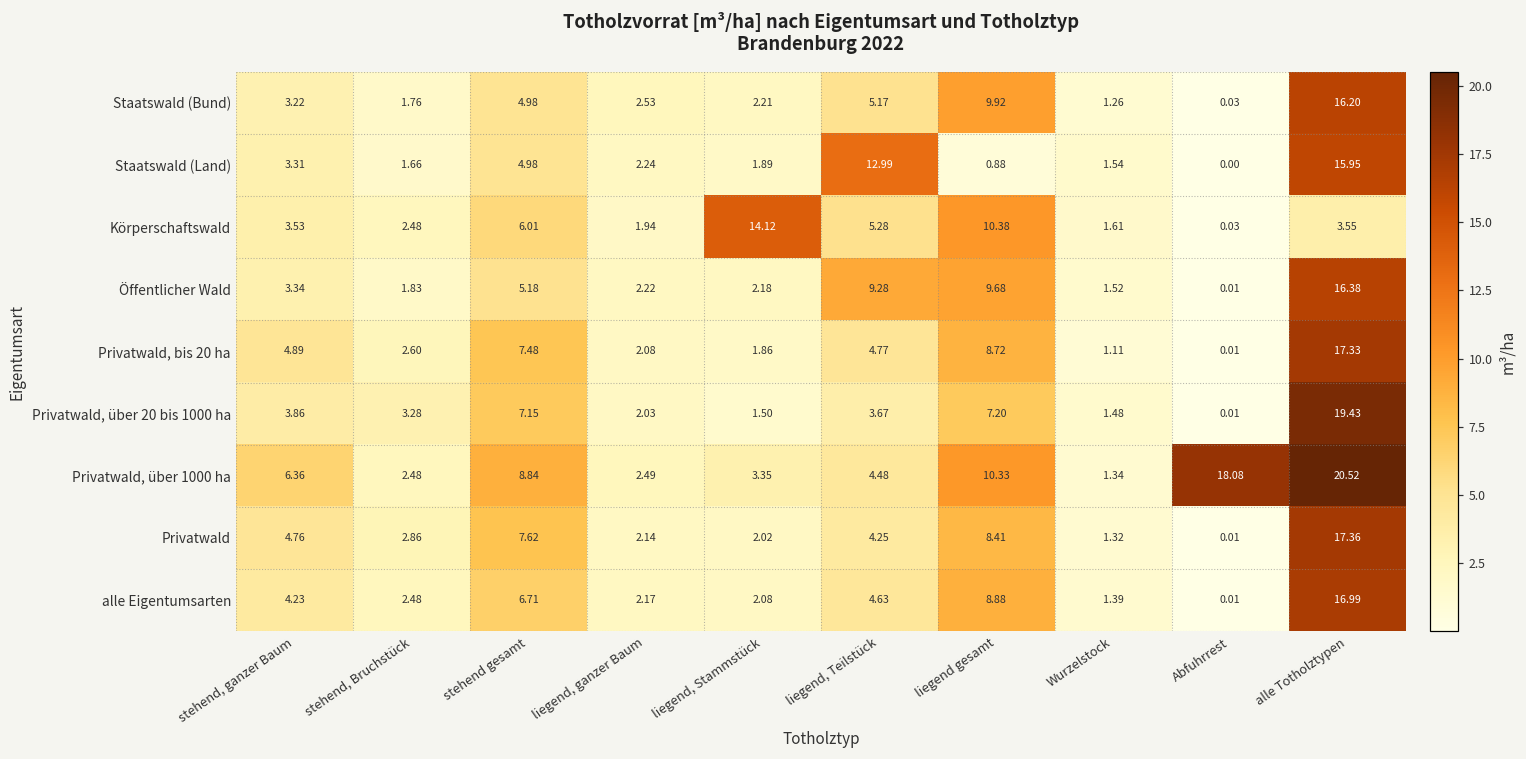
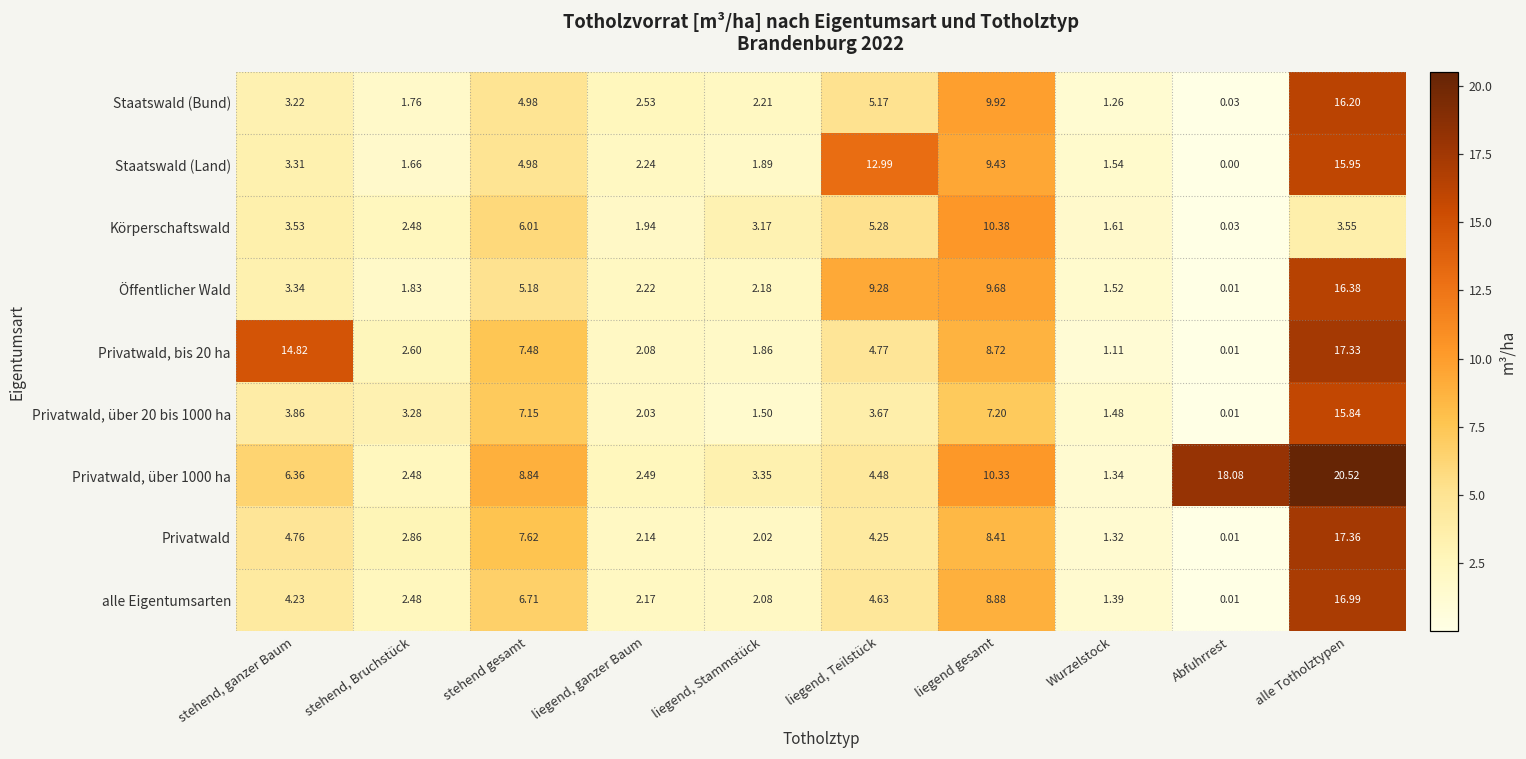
  {
    "Staatswald (Bund)": {
      "stehend, ganzer Baum": 3.22,
      "stehend, Bruchstück": 1.76,
      "stehend gesamt": 4.98,
      "liegend, ganzer Baum": 2.53,
      "liegend, Stammstück": 2.21,
      "liegend, Teilstück": 5.17,
      "liegend gesamt": 9.92,
      "Wurzelstock": 1.26,
      "Abfuhrrest": 0.03,
      "alle Totholztypen": 16.20
    },
    "Staatswald (Land)": {
      "stehend, ganzer Baum": 3.31,
      "stehend, Bruchstück": 1.66,
      "stehend gesamt": 4.98,
      "liegend, ganzer Baum": 2.24,
      "liegend, Stammstück": 1.89,
      "liegend, Teilstück": 12.99,
-     "liegend gesamt": 0.88,
+     "liegend gesamt": 9.43,
      "Wurzelstock": 1.54,
      "Abfuhrrest": 0.00,
      "alle Totholztypen": 15.95
    },
    "Körperschaftswald": {
      "stehend, ganzer Baum": 3.53,
      "stehend, Bruchstück": 2.48,
      "stehend gesamt": 6.01,
      "liegend, ganzer Baum": 1.94,
-     "liegend, Stammstück": 14.12,
+     "liegend, Stammstück": 3.17,
      "liegend, Teilstück": 5.28,
      "liegend gesamt": 10.38,
      "Wurzelstock": 1.61,
      "Abfuhrrest": 0.03,
      "alle Totholztypen": 3.55
    },
    "Öffentlicher Wald": {
      "stehend, ganzer Baum": 3.34,
      "stehend, Bruchstück": 1.83,
      "stehend gesamt": 5.18,
      "liegend, ganzer Baum": 2.22,
      "liegend, Stammstück": 2.18,
      "liegend, Teilstück": 9.28,
      "liegend gesamt": 9.68,
      "Wurzelstock": 1.52,
      "Abfuhrrest": 0.01,
      "alle Totholztypen": 16.38
    },
    "Privatwald, bis 20 ha": {
-     "stehend, ganzer Baum": 4.89,
+     "stehend, ganzer Baum": 14.82,
      "stehend, Bruchstück": 2.60,
      "stehend gesamt": 7.48,
      "liegend, ganzer Baum": 2.08,
      "liegend, Stammstück": 1.86,
      "liegend, Teilstück": 4.77,
      "liegend gesamt": 8.72,
      "Wurzelstock": 1.11,
      "Abfuhrrest": 0.01,
      "alle Totholztypen": 17.33
    },
    "Privatwald, über 20 bis 1000 ha": {
      "stehend, ganzer Baum": 3.86,
      "stehend, Bruchstück": 3.28,
      "stehend gesamt": 7.15,
      "liegend, ganzer Baum": 2.03,
      "liegend, Stammstück": 1.50,
      "liegend, Teilstück": 3.67,
      "liegend gesamt": 7.20,
      "Wurzelstock": 1.48,
      "Abfuhrrest": 0.01,
-     "alle Totholztypen": 19.43
+     "alle Totholztypen": 15.84
    },
    "Privatwald, über 1000 ha": {
      "stehend, ganzer Baum": 6.36,
      "stehend, Bruchstück": 2.48,
      "stehend gesamt": 8.84,
      "liegend, ganzer Baum": 2.49,
      "liegend, Stammstück": 3.35,
      "liegend, Teilstück": 4.48,
      "liegend gesamt": 10.33,
      "Wurzelstock": 1.34,
      "Abfuhrrest": 18.08,
      "alle Totholztypen": 20.52
    },
    "Privatwald": {
      "stehend, ganzer Baum": 4.76,
      "stehend, Bruchstück": 2.86,
      "stehend gesamt": 7.62,
      "liegend, ganzer Baum": 2.14,
      "liegend, Stammstück": 2.02,
      "liegend, Teilstück": 4.25,
      "liegend gesamt": 8.41,
      "Wurzelstock": 1.32,
      "Abfuhrrest": 0.01,
      "alle Totholztypen": 17.36
    },
    "alle Eigentumsarten": {
      "stehend, ganzer Baum": 4.23,
      "stehend, Bruchstück": 2.48,
      "stehend gesamt": 6.71,
      "liegend, ganzer Baum": 2.17,
      "liegend, Stammstück": 2.08,
      "liegend, Teilstück": 4.63,
      "liegend gesamt": 8.88,
      "Wurzelstock": 1.39,
      "Abfuhrrest": 0.01,
      "alle Totholztypen": 16.99
    }
  }
